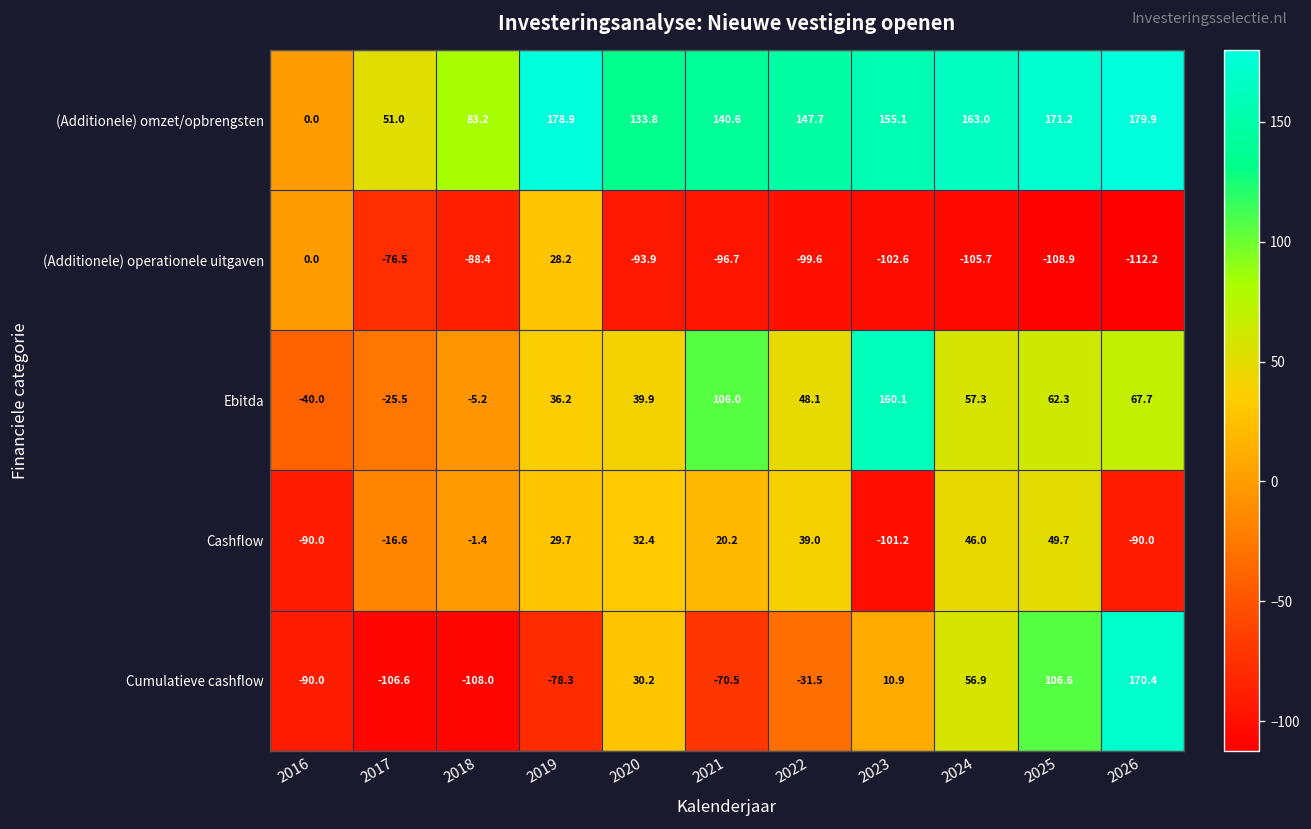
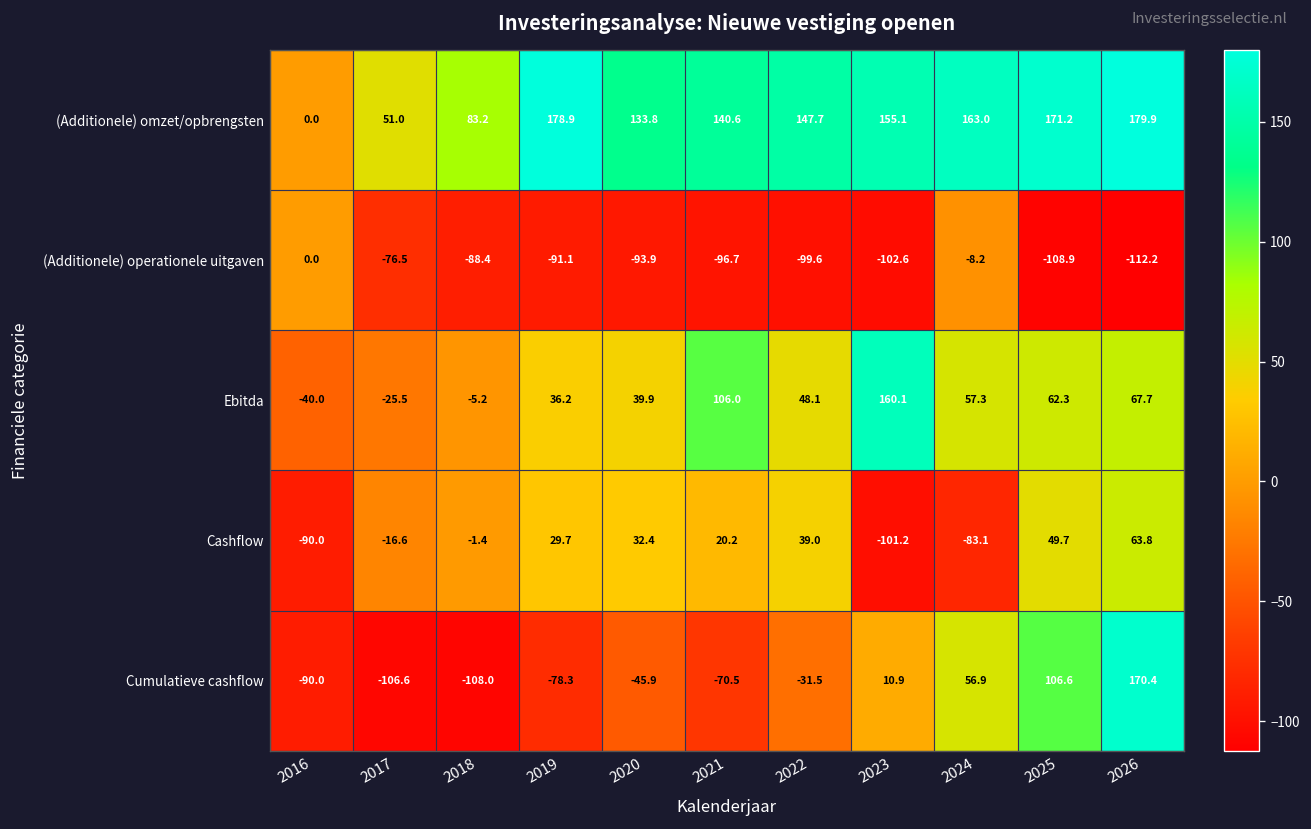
  {
    "(Additionele) omzet/opbrengsten": {
      "2016": 0.0,
      "2017": 51.0,
      "2018": 83.2,
      "2019": 178.9,
      "2020": 133.8,
      "2021": 140.6,
      "2022": 147.7,
      "2023": 155.1,
      "2024": 163.0,
      "2025": 171.2,
      "2026": 179.9
    },
    "(Additionele) operationele uitgaven": {
      "2016": 0.0,
      "2017": -76.5,
      "2018": -88.4,
-     "2019": 28.2,
+     "2019": -91.1,
      "2020": -93.9,
      "2021": -96.7,
      "2022": -99.6,
      "2023": -102.6,
-     "2024": -105.7,
+     "2024": -8.2,
      "2025": -108.9,
      "2026": -112.2
    },
    "Ebitda": {
      "2016": -40.0,
      "2017": -25.5,
      "2018": -5.2,
      "2019": 36.2,
      "2020": 39.9,
      "2021": 106.0,
      "2022": 48.1,
      "2023": 160.1,
      "2024": 57.3,
      "2025": 62.3,
      "2026": 67.7
    },
    "Cashflow": {
      "2016": -90.0,
      "2017": -16.6,
      "2018": -1.4,
      "2019": 29.7,
      "2020": 32.4,
      "2021": 20.2,
      "2022": 39.0,
      "2023": -101.2,
-     "2024": 46.0,
+     "2024": -83.1,
      "2025": 49.7,
-     "2026": -90.0
+     "2026": 63.8
    },
    "Cumulatieve cashflow": {
      "2016": -90.0,
      "2017": -106.6,
      "2018": -108.0,
      "2019": -78.3,
-     "2020": 30.2,
+     "2020": -45.9,
      "2021": -70.5,
      "2022": -31.5,
      "2023": 10.9,
      "2024": 56.9,
      "2025": 106.6,
      "2026": 170.4
    }
  }
